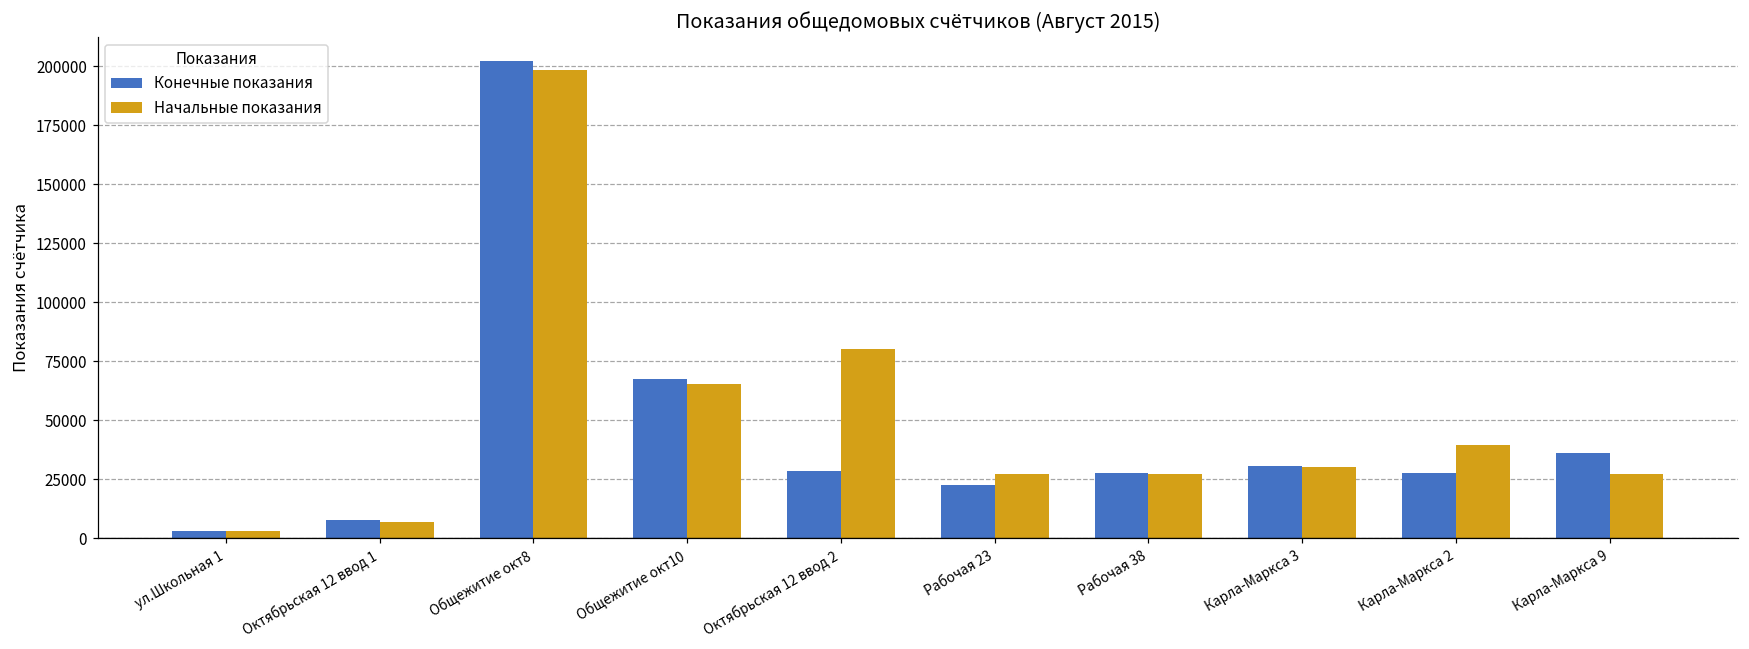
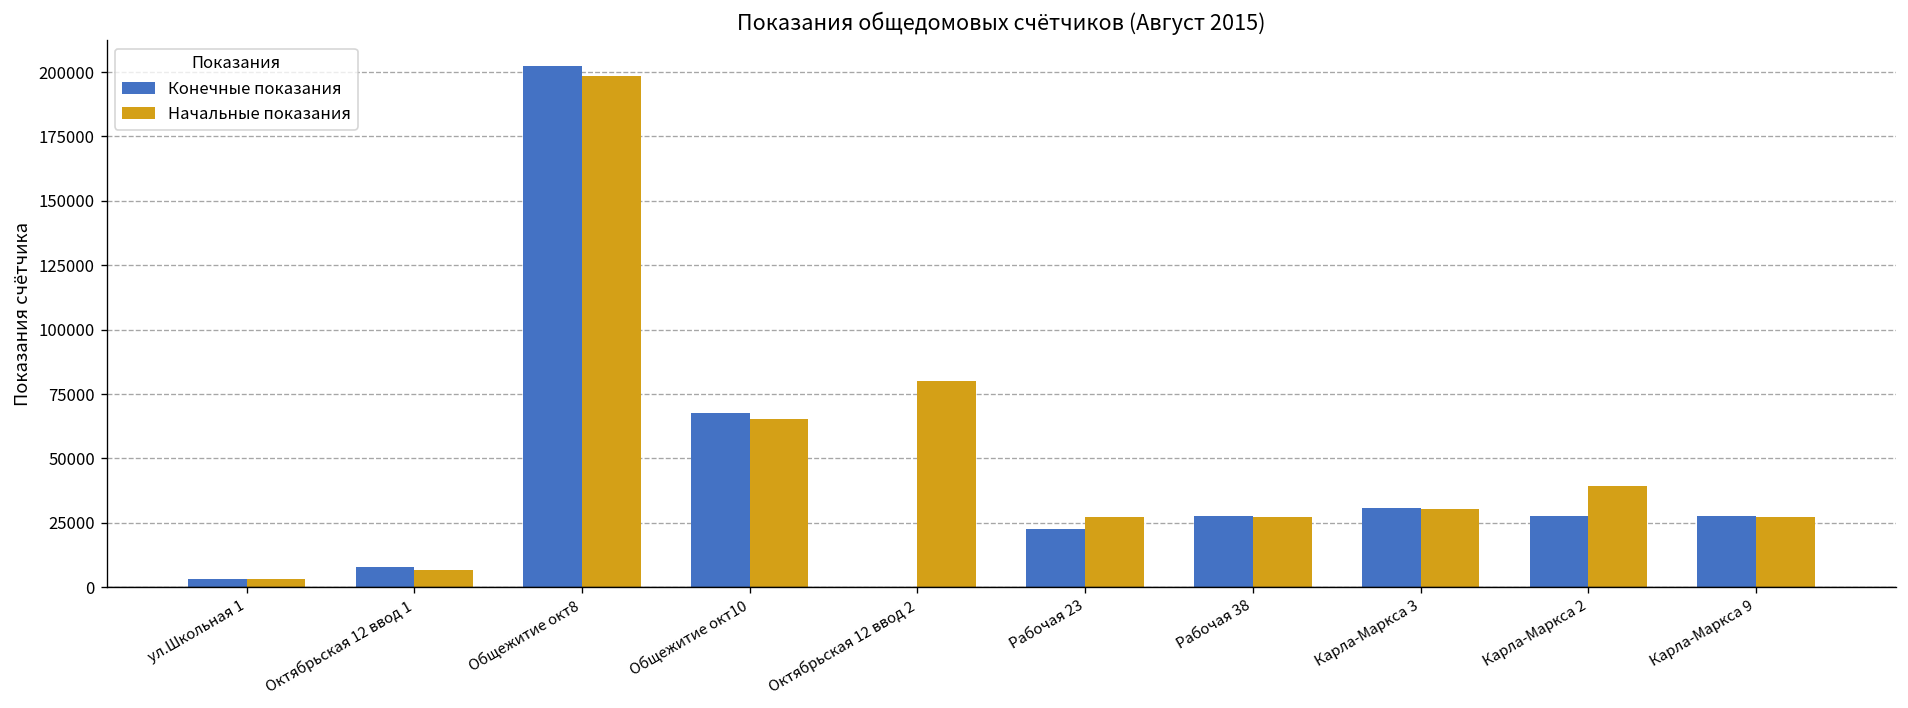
  {
    "Конечные показания": {
      "ул.Школьная 1": 3000,
      "Октябрьская 12 ввод 1": 8000,
      "Общежитие окт8": 202000,
      "Общежитие окт10": 68000,
-     "Октябрьская 12 ввод 2": 29000,
+     "Октябрьская 12 ввод 2": 0,
      "Рабочая 23": 22000,
      "Рабочая 38": 28000,
      "Карла-Маркса 3": 31000,
      "Карла-Маркса 2": 28000,
-     "Карла-Маркса 9": 36000
+     "Карла-Маркса 9": 28000
    },
    "Начальные показания": {
      "ул.Школьная 1": 3000,
      "Октябрьская 12 ввод 1": 7000,
      "Общежитие окт8": 198000,
      "Общежитие окт10": 65000,
      "Октябрьская 12 ввод 2": 80000,
      "Рабочая 23": 27000,
      "Рабочая 38": 27000,
      "Карла-Маркса 3": 30000,
      "Карла-Маркса 2": 39000,
      "Карла-Маркса 9": 27000
    }
  }
